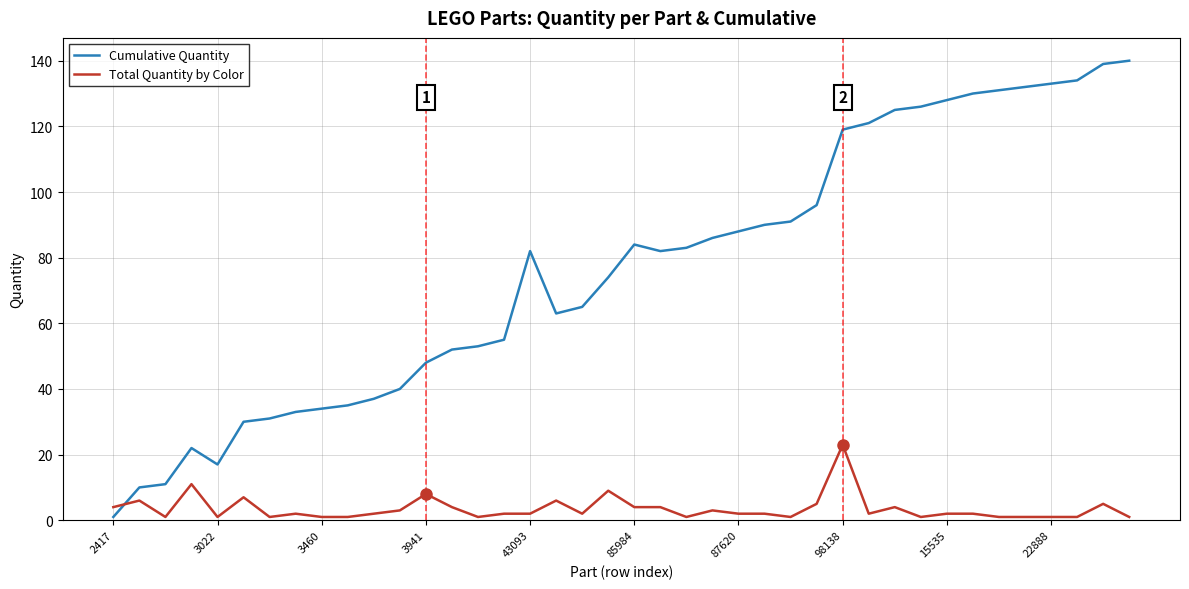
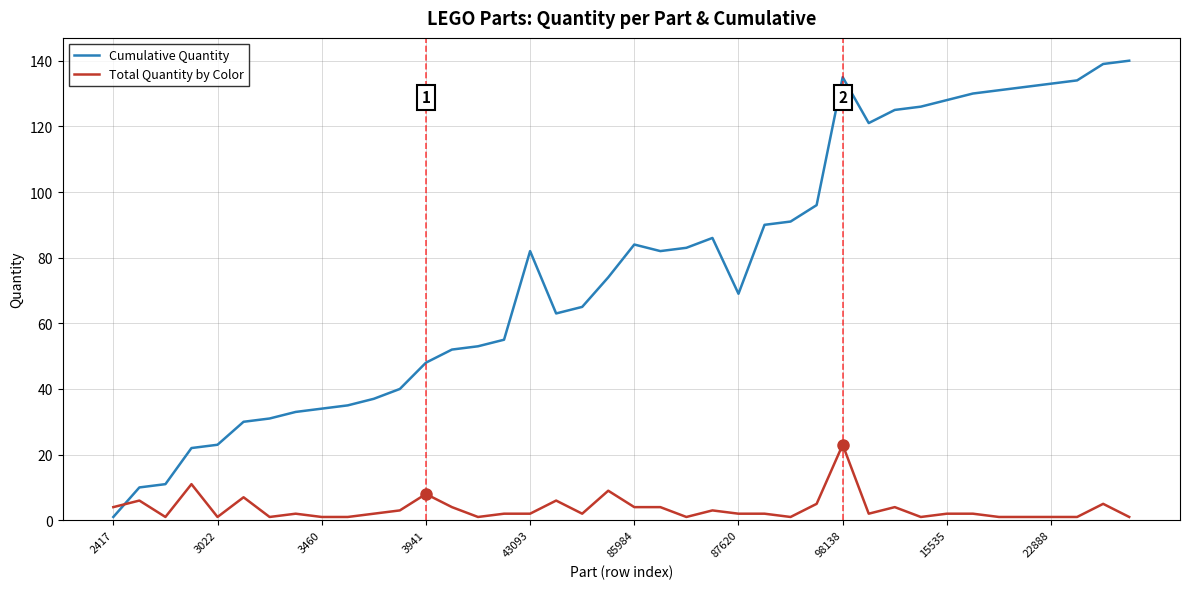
  {
    "Cumulative Quantity": {
      "2417": 1,
-     "3022": 17,
+     "3022": 23,
      "3460": 34,
      "3941": 48,
      "43093": 82,
      "85984": 84,
-     "87620": 88,
-     "98138": 119,
+     "87620": 69,
+     "98138": 135,
      "15535": 128,
      "22888": 133
    }
  }
